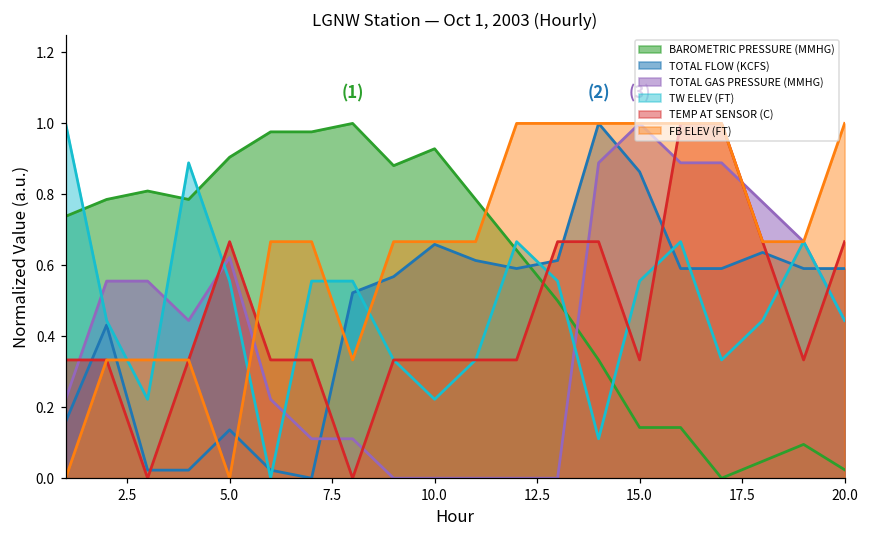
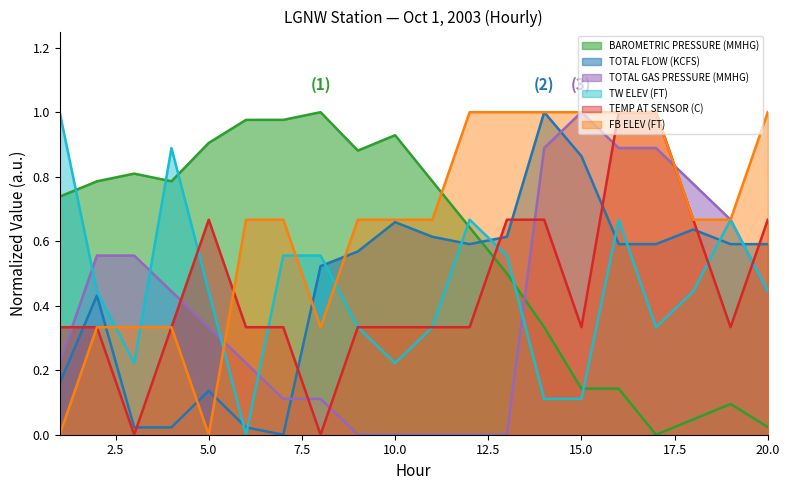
  {
    "BAROMETRIC PRESSURE (MMHG)": {
      "5.0": 0.90,
      "10.0": 0.93,
      "15.0": 0.14,
      "20.0": 0.02
    },
    "TOTAL FLOW (KCFS)": {
      "5.0": 0.14,
      "15.0": 0.86,
      "20.0": 0.59
    },
    "TOTAL GAS PRESSURE (MMHG)": {
-     "5.0": 0.62,
+     "5.0": 0.33,
      "10.0": 0.00
    },
    "TW ELEV (FT)": {
-     "5.0": 0.56,
+     "5.0": 0.44,
      "10.0": 0.22,
-     "15.0": 0.56
+     "15.0": 0.11
    },
    "TEMP AT SENSOR (C)": {
      "5.0": 0.67,
      "10.0": 0.33,
      "15.0": 0.33,
      "20.0": 0.67
    },
    "FB ELEV (FT)": {
      "5.0": 0.00,
      "20.0": 1.00
    }
  }
